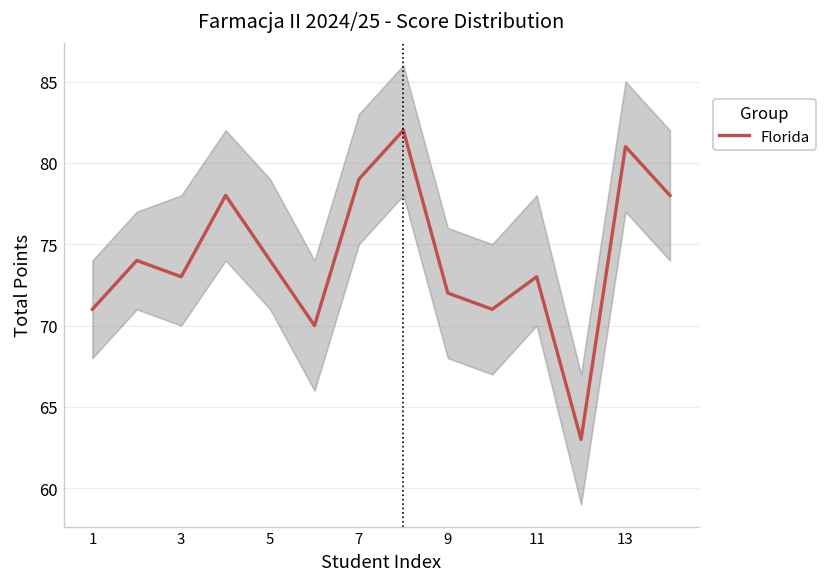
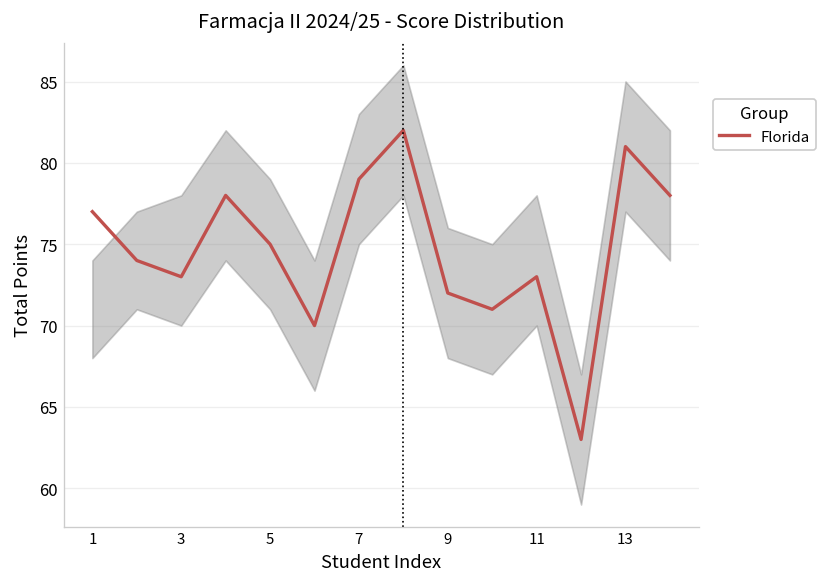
  {
    "Florida": {
-     "1": 71,
+     "1": 77,
      "3": 73,
-     "5": 74,
+     "5": 75,
      "7": 79,
      "9": 72,
      "11": 73,
      "13": 81
    }
  }
